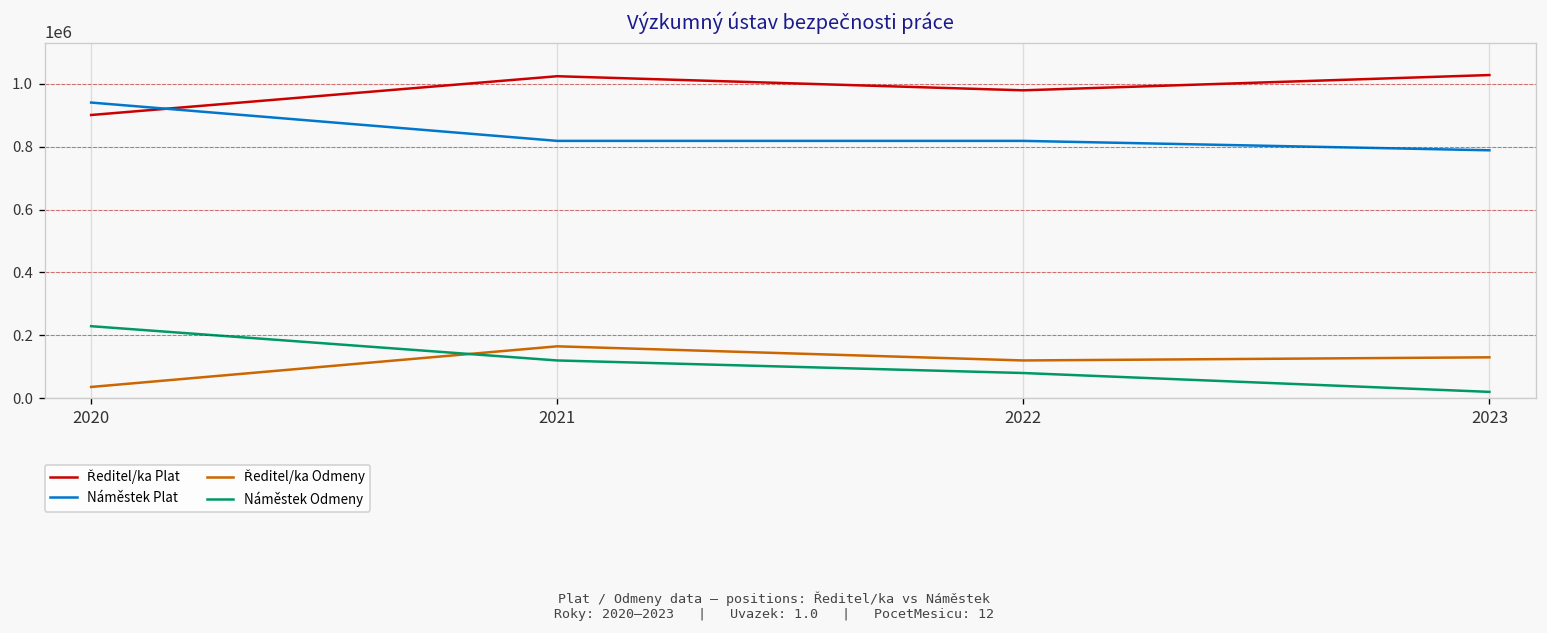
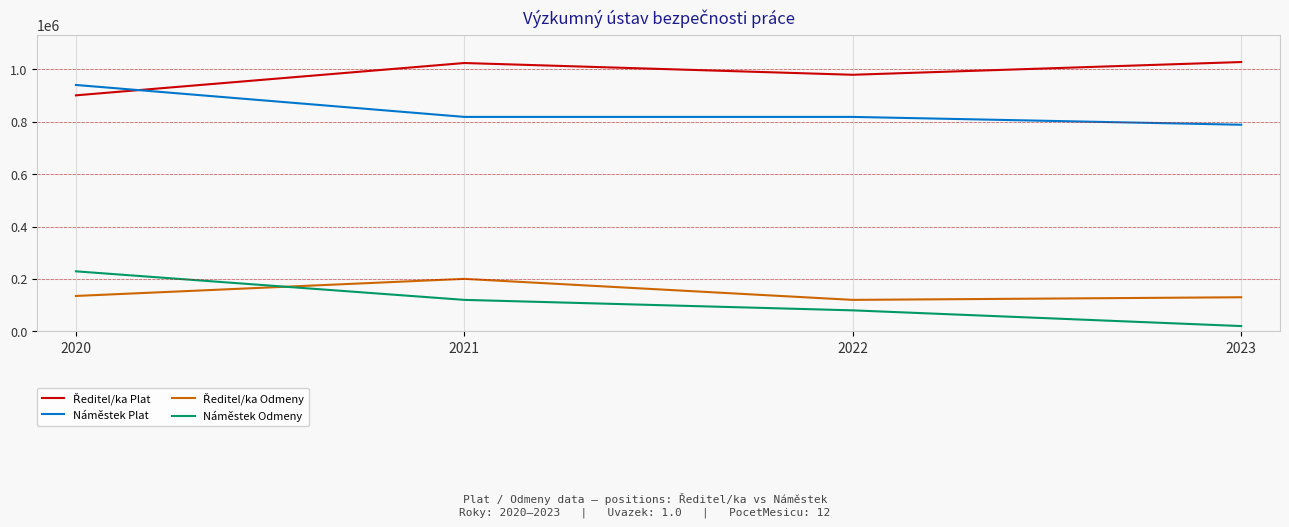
  {
    "Ředitel/ka Plat": {
      "2020": 900000,
      "2021": 1020000,
      "2022": 980000,
      "2023": 1030000
    },
    "Náměstek Plat": {
      "2020": 940000,
      "2021": 820000,
      "2022": 820000,
      "2023": 790000
    },
    "Ředitel/ka Odmeny": {
-     "2020": 40000,
-     "2021": 170000,
+     "2020": 140000,
+     "2021": 200000,
      "2022": 120000,
      "2023": 130000
    },
    "Náměstek Odmeny": {
      "2020": 230000,
      "2021": 120000,
      "2022": 80000,
      "2023": 20000
    }
  }
